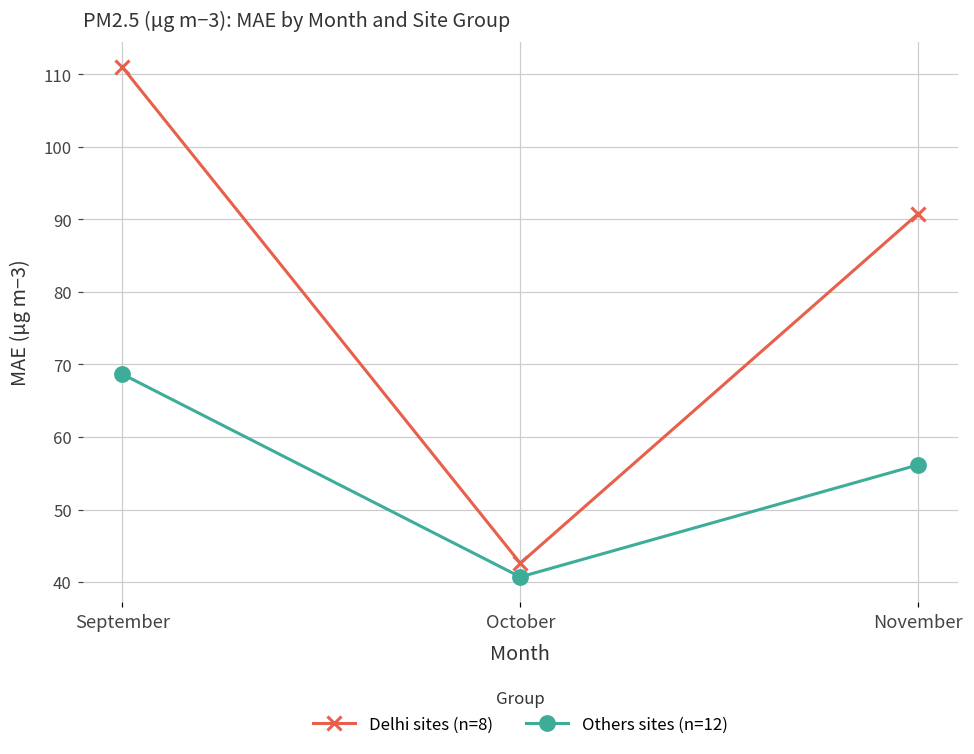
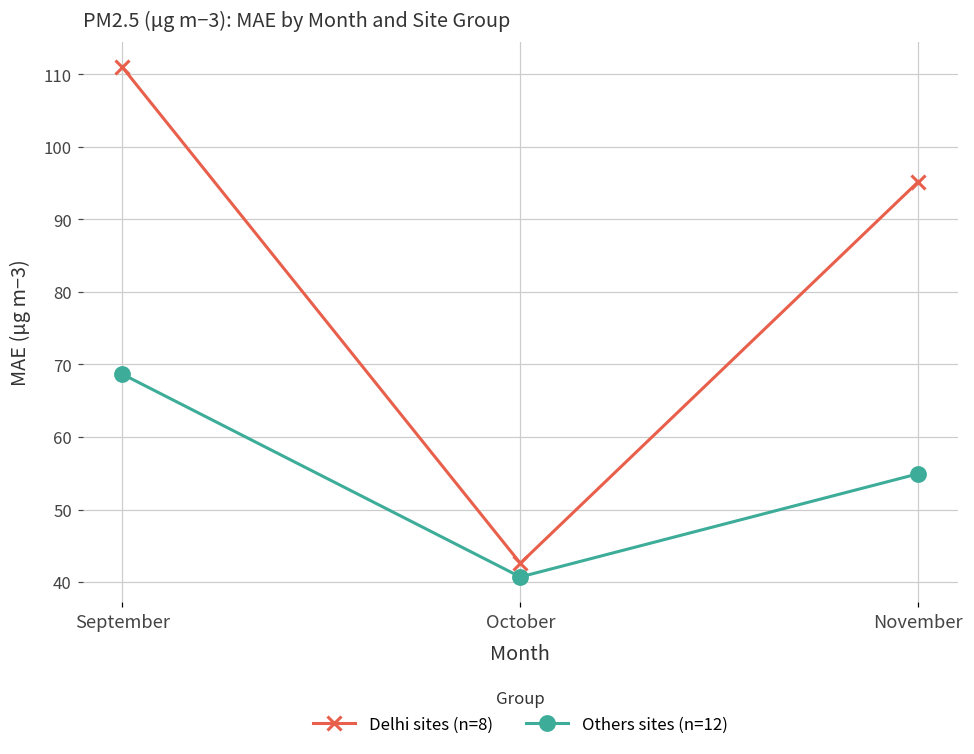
  {
    "Delhi sites (n=8)": {
      "September": 111,
      "October": 43,
-     "November": 91
+     "November": 95
    },
    "Others sites (n=12)": {
      "September": 69,
      "October": 41,
-     "November": 56
+     "November": 55
    }
  }
